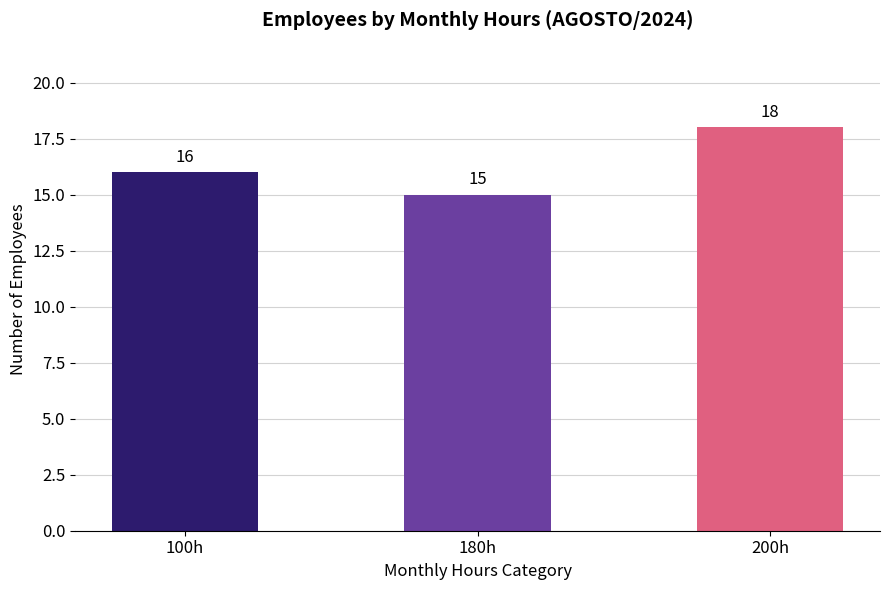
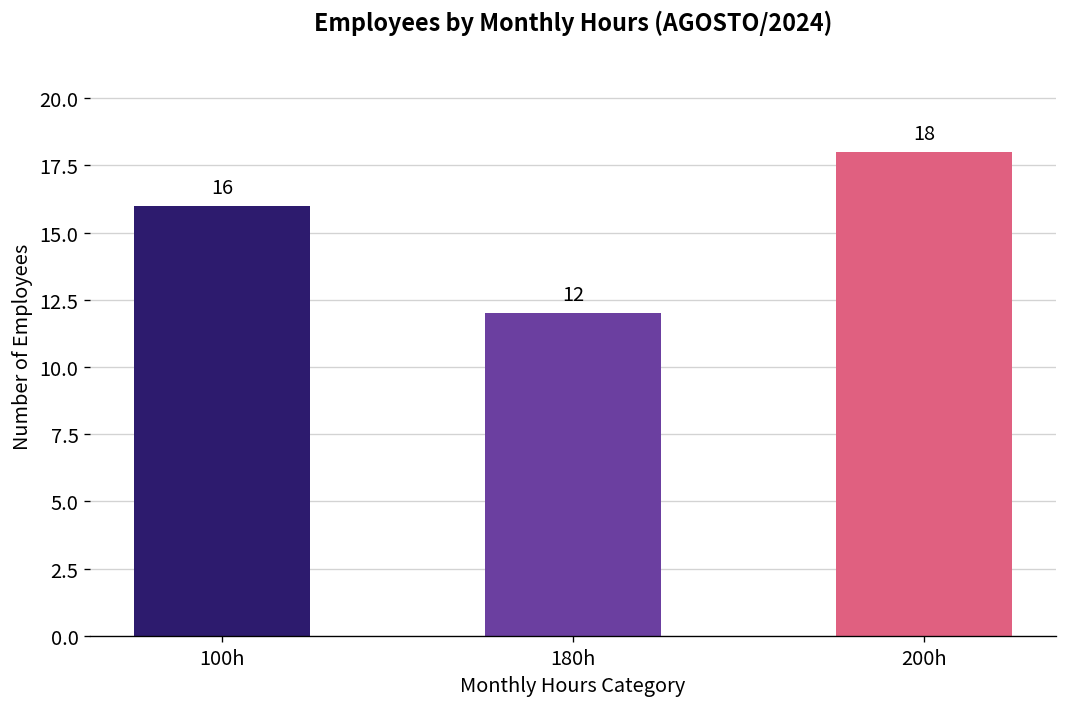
  {
    "100h": 16,
-   "180h": 15,
+   "180h": 12,
    "200h": 18
  }
